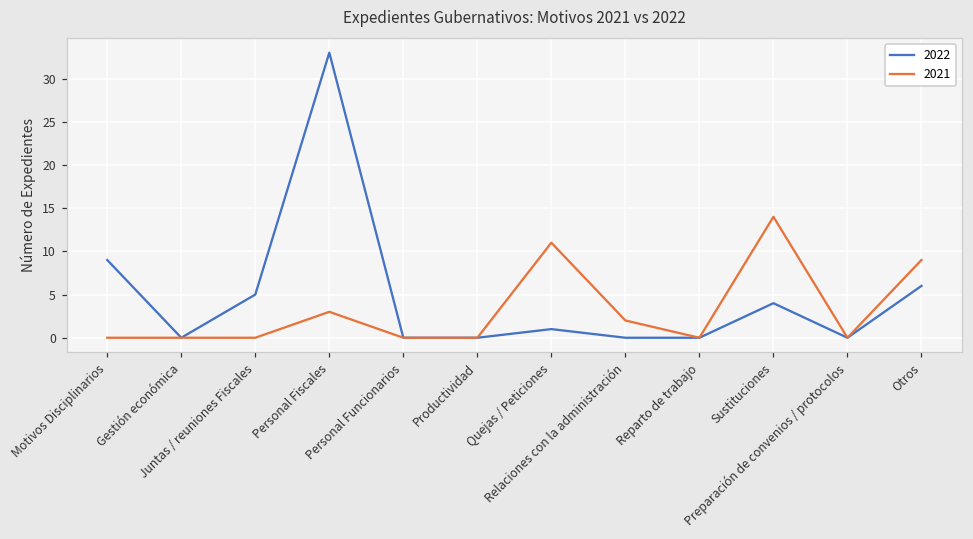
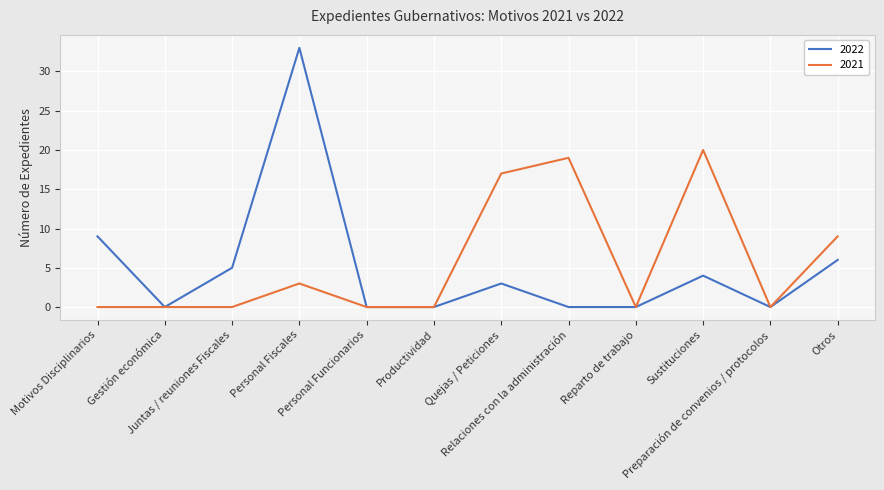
  {
    "2022": {
      "Motivos Disciplinarios": 9,
      "Juntas / reuniones Fiscales": 5,
      "Personal Fiscales": 33,
-     "Quejas / Peticiones": 1,
+     "Quejas / Peticiones": 3,
      "Relaciones con la administración": 0,
      "Sustituciones": 4,
      "Otros": 6
    },
    "2021": {
      "Motivos Disciplinarios": 0,
      "Juntas / reuniones Fiscales": 0,
      "Personal Fiscales": 3,
-     "Quejas / Peticiones": 11,
-     "Relaciones con la administración": 2,
-     "Sustituciones": 14,
+     "Quejas / Peticiones": 17,
+     "Relaciones con la administración": 19,
+     "Sustituciones": 20,
      "Otros": 9
    }
  }
